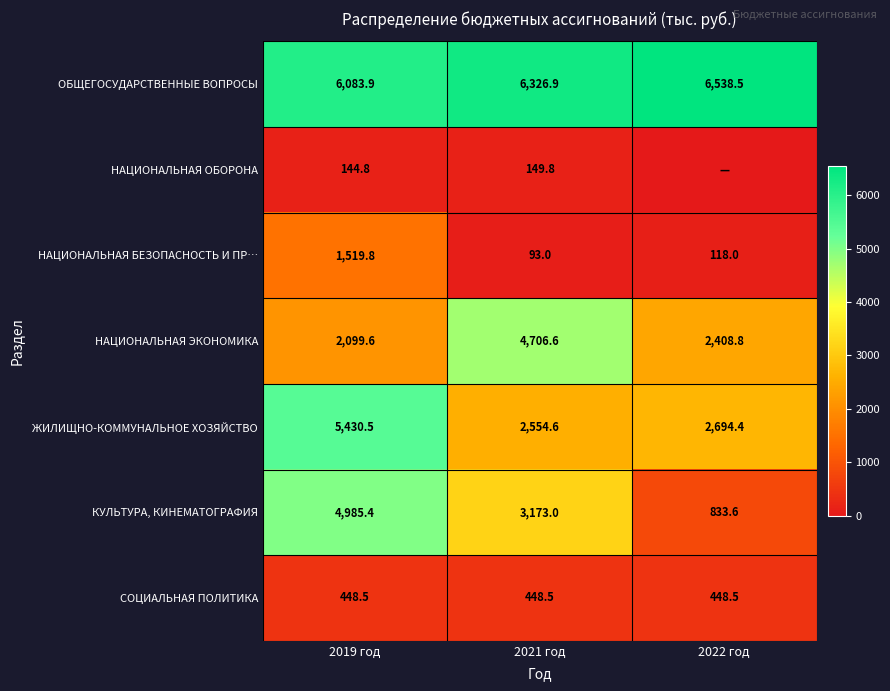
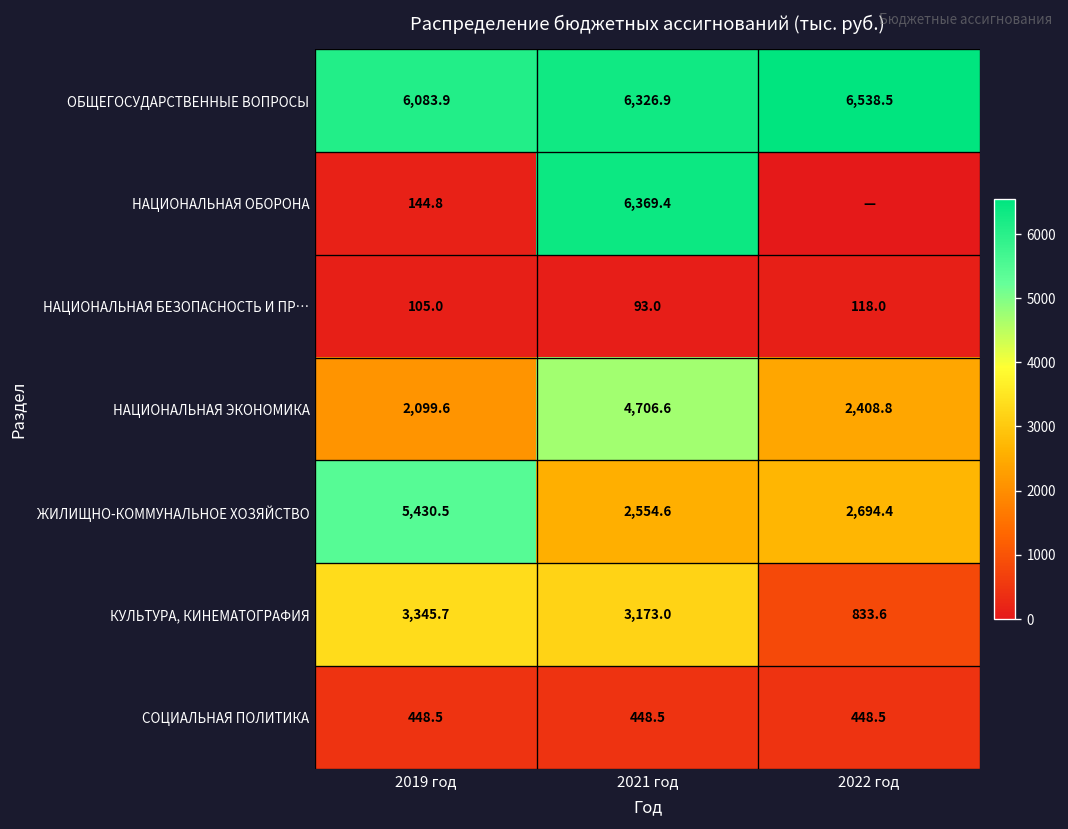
  {
    "НАЦИОНАЛЬНАЯ ОБОРОНА": {
-     "2021 год": "149.8"
+     "2021 год": "6,369.4"
    },
    "НАЦИОНАЛЬНАЯ БЕЗОПАСНОСТЬ И ПР…": {
-     "2019 год": "1,519.8"
+     "2019 год": "105.0"
    },
    "КУЛЬТУРА, КИНЕМАТОГРАФИЯ": {
-     "2019 год": "4,985.4"
+     "2019 год": "3,345.7"
    }
  }
